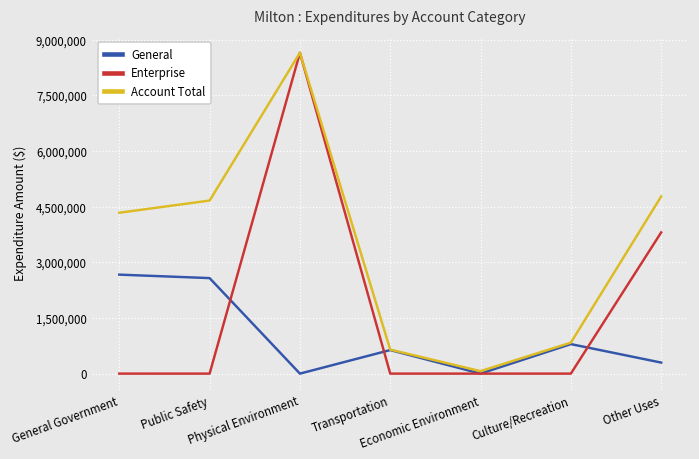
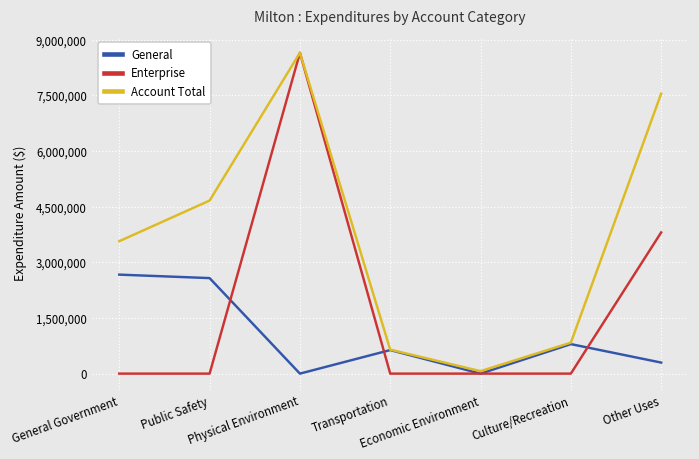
  {
    "General": {
      "General Government": "2,700,000",
      "Public Safety": "2,600,000",
      "Physical Environment": "0",
      "Other Uses": "300,000"
    },
    "Enterprise": {
      "General Government": "0",
      "Public Safety": "0",
      "Transportation": "0",
      "Culture/Recreation": "0",
      "Other Uses": "3,800,000"
    },
    "Account Total": {
-     "General Government": "4,300,000",
+     "General Government": "3,600,000",
      "Public Safety": "4,700,000",
-     "Other Uses": "4,800,000"
+     "Other Uses": "7,500,000"
    }
  }
